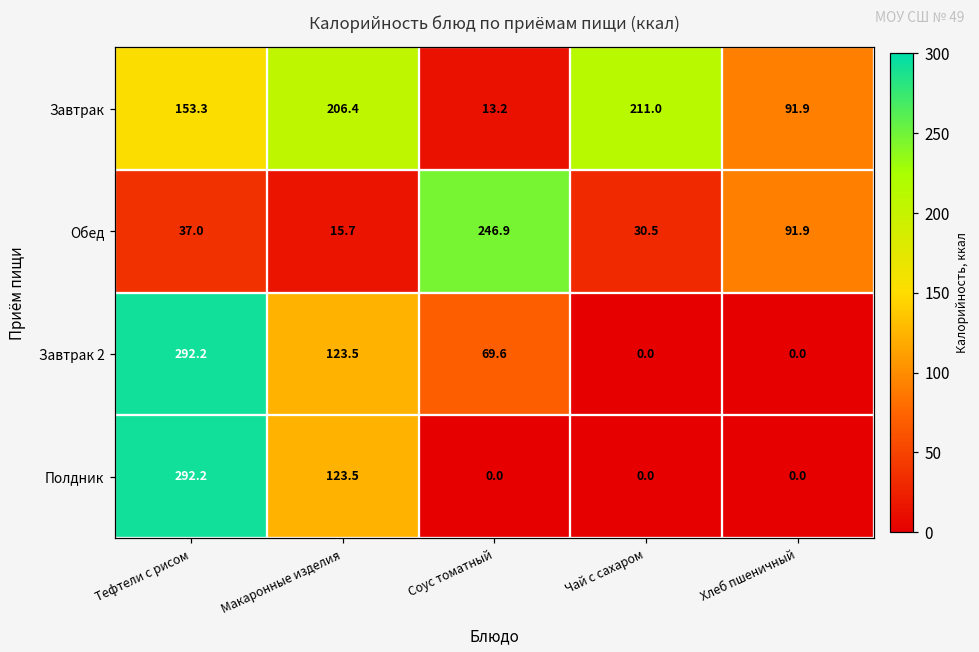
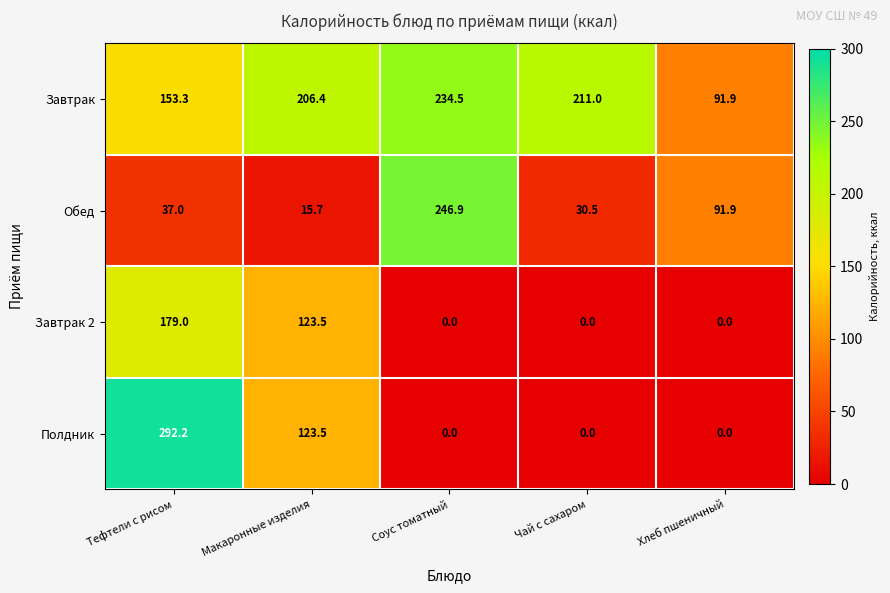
  {
    "Завтрак": {
      "Тефтели с рисом": 153.3,
      "Макаронные изделия": 206.4,
-     "Соус томатный": 13.2,
+     "Соус томатный": 234.5,
      "Чай с сахаром": 211.0,
      "Хлеб пшеничный": 91.9
    },
    "Обед": {
      "Тефтели с рисом": 37.0,
      "Макаронные изделия": 15.7,
      "Соус томатный": 246.9,
      "Чай с сахаром": 30.5,
      "Хлеб пшеничный": 91.9
    },
    "Завтрак 2": {
-     "Тефтели с рисом": 292.2,
+     "Тефтели с рисом": 179.0,
      "Макаронные изделия": 123.5,
-     "Соус томатный": 69.6,
+     "Соус томатный": 0.0,
      "Чай с сахаром": 0.0,
      "Хлеб пшеничный": 0.0
    },
    "Полдник": {
      "Тефтели с рисом": 292.2,
      "Макаронные изделия": 123.5,
      "Соус томатный": 0.0,
      "Чай с сахаром": 0.0,
      "Хлеб пшеничный": 0.0
    }
  }
